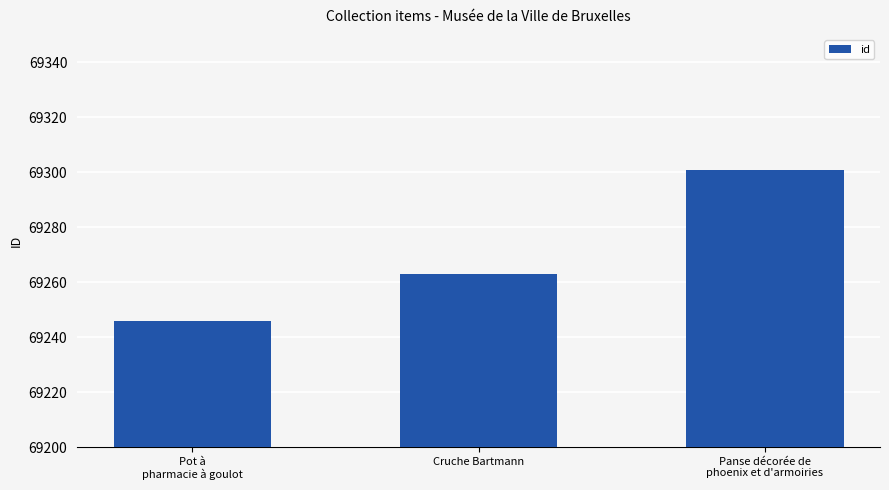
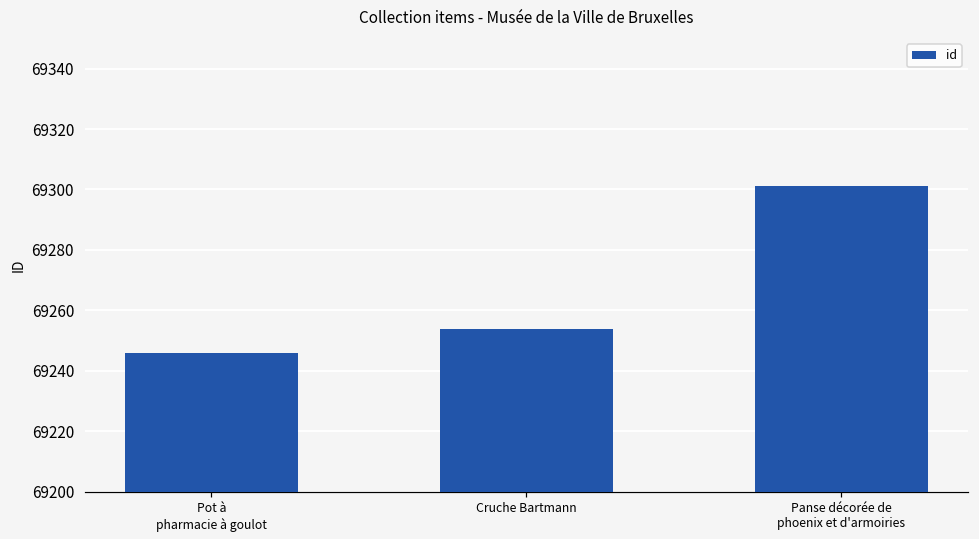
  {
    "Pot à pharmacie à goulot": 69246,
-   "Cruche Bartmann": 69263,
+   "Cruche Bartmann": 69254,
    "Panse décorée de phoenix et d'armoiries": 69301
  }
